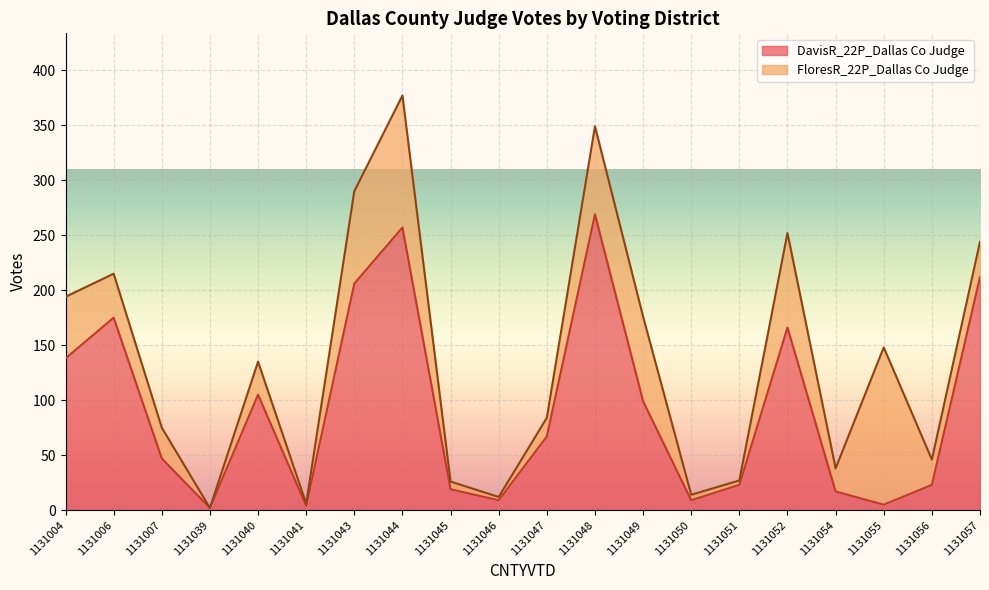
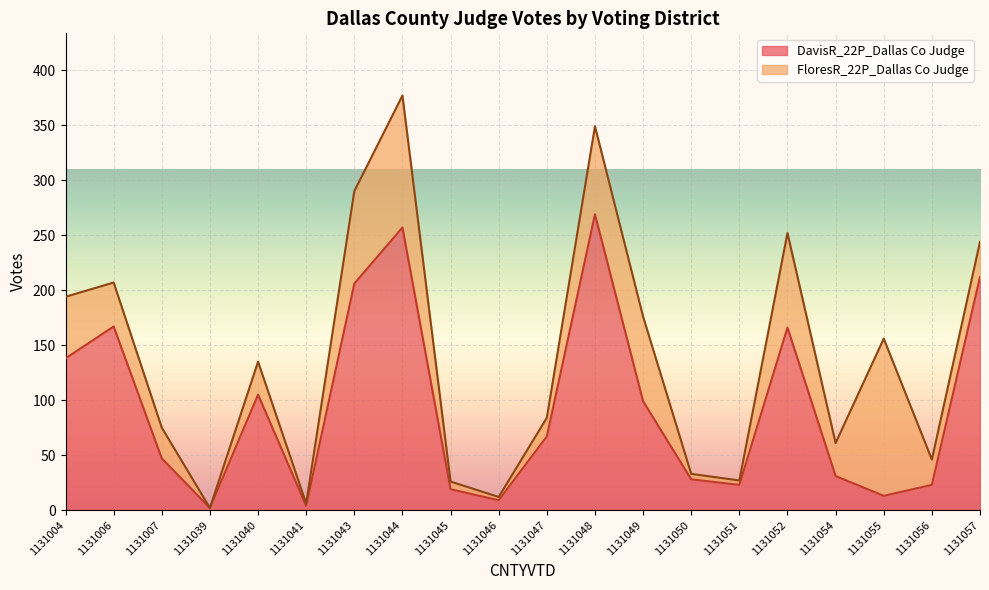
  {
    "DavisR_22P_Dallas Co Judge": {
      "1131004": 138,
-     "1131006": 175,
+     "1131006": 167,
      "1131007": 47,
      "1131040": 105,
      "1131043": 206,
      "1131044": 257,
      "1131045": 19,
      "1131046": 9,
      "1131047": 67,
      "1131048": 269,
      "1131049": 99,
-     "1131050": 9,
+     "1131050": 28,
      "1131051": 23,
      "1131052": 166,
-     "1131054": 17,
-     "1131055": 5,
+     "1131054": 31,
+     "1131055": 13,
      "1131056": 23,
      "1131057": 212
    },
    "FloresR_22P_Dallas Co Judge": {
      "1131004": 56,
      "1131006": 40,
      "1131007": 28,
      "1131040": 30,
      "1131043": 84,
      "1131044": 120,
      "1131045": 7,
      "1131046": 3,
      "1131047": 17,
      "1131048": 80,
      "1131049": 77,
      "1131050": 5,
      "1131051": 4,
      "1131052": 86,
-     "1131054": 21,
+     "1131054": 30,
      "1131055": 143,
      "1131056": 23,
      "1131057": 32
    }
  }
